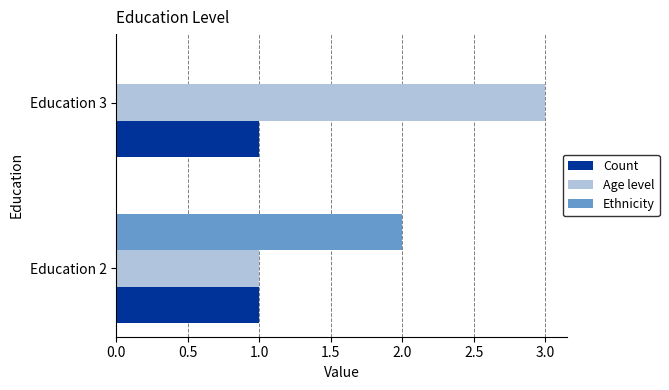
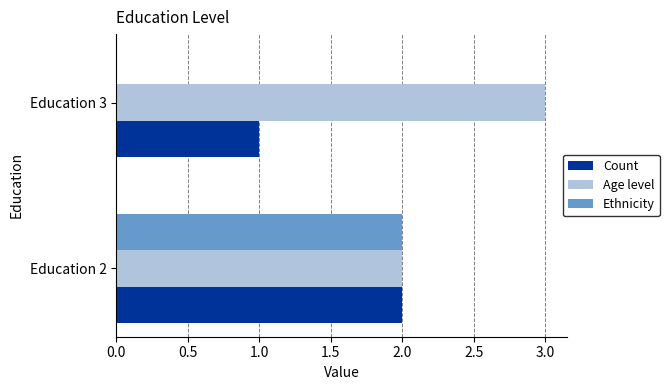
  {
    "Count": {
      "Education 3": 1,
-     "Education 2": 1
+     "Education 2": 2
    },
    "Age level": {
      "Education 3": 3,
-     "Education 2": 1
+     "Education 2": 2
    },
    "Ethnicity": {
      "Education 3": 0,
      "Education 2": 2
    }
  }
